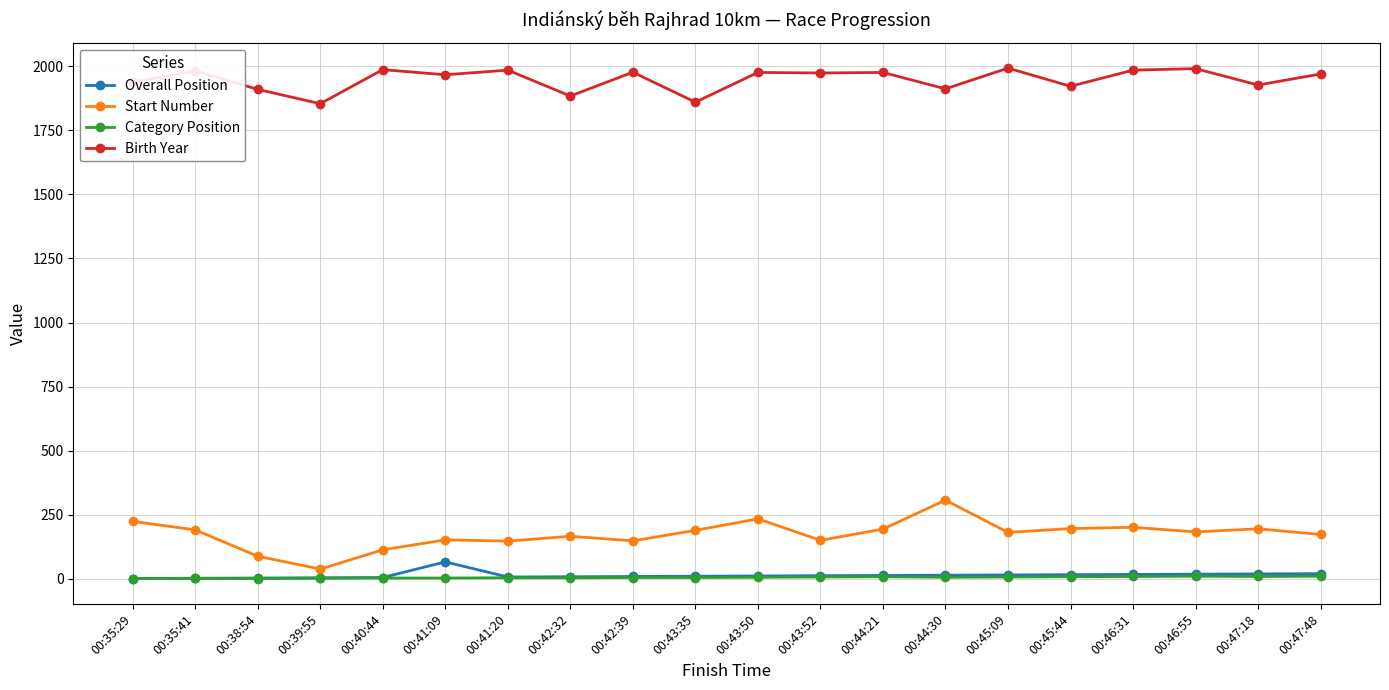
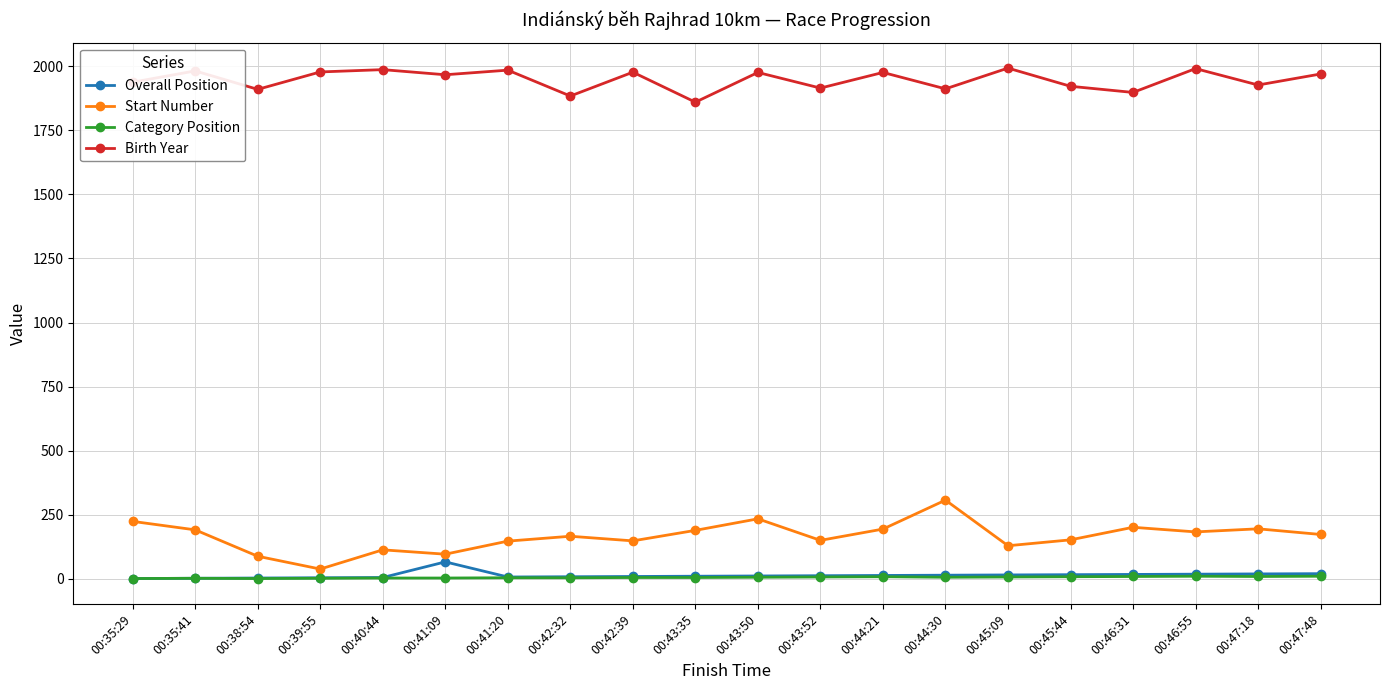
  {
    "Overall Position": {
      "00:41:09": 70,
      "00:47:18": 20
    },
    "Start Number": {
      "00:35:29": 220,
      "00:35:41": 190,
      "00:38:54": 90,
      "00:39:55": 40,
      "00:40:44": 110,
-     "00:41:09": 150,
+     "00:41:09": 100,
      "00:41:20": 150,
      "00:42:32": 170,
      "00:42:39": 150,
      "00:43:35": 190,
      "00:43:50": 230,
      "00:43:52": 150,
      "00:44:21": 190,
      "00:44:30": 310,
-     "00:45:09": 180,
-     "00:45:44": 200,
+     "00:45:09": 130,
+     "00:45:44": 150,
      "00:46:31": 200,
      "00:46:55": 180,
      "00:47:18": 200,
      "00:47:48": 170
    },
    "Category Position": {
      "00:41:09": 0,
      "00:47:18": 10
    },
    "Birth Year": {
      "00:38:54": 1910,
-     "00:39:55": 1850,
+     "00:39:55": 1980,
      "00:40:44": 1990,
      "00:41:09": 1970,
      "00:41:20": 1990,
      "00:42:32": 1880,
      "00:42:39": 1980,
      "00:43:35": 1860,
      "00:43:50": 1980,
-     "00:43:52": 1970,
+     "00:43:52": 1920,
      "00:44:21": 1980,
      "00:44:30": 1910,
      "00:45:09": 1990,
      "00:45:44": 1920,
-     "00:46:31": 1990,
+     "00:46:31": 1900,
      "00:46:55": 1990,
      "00:47:18": 1930,
      "00:47:48": 1970
    }
  }
